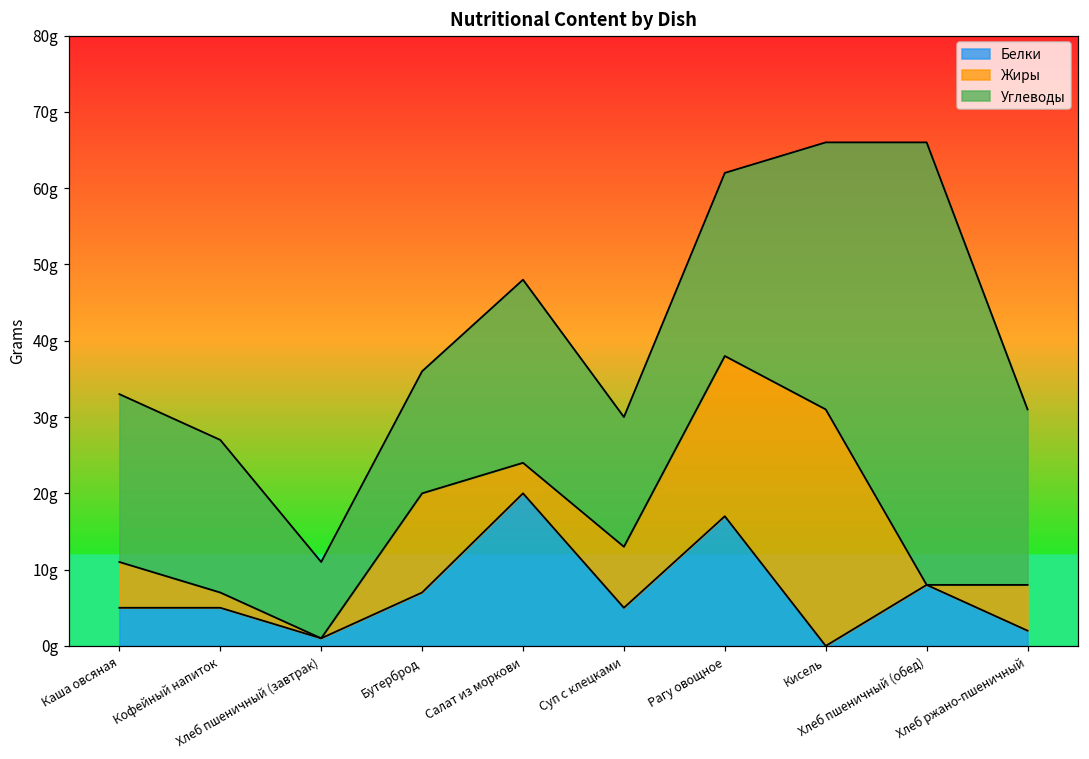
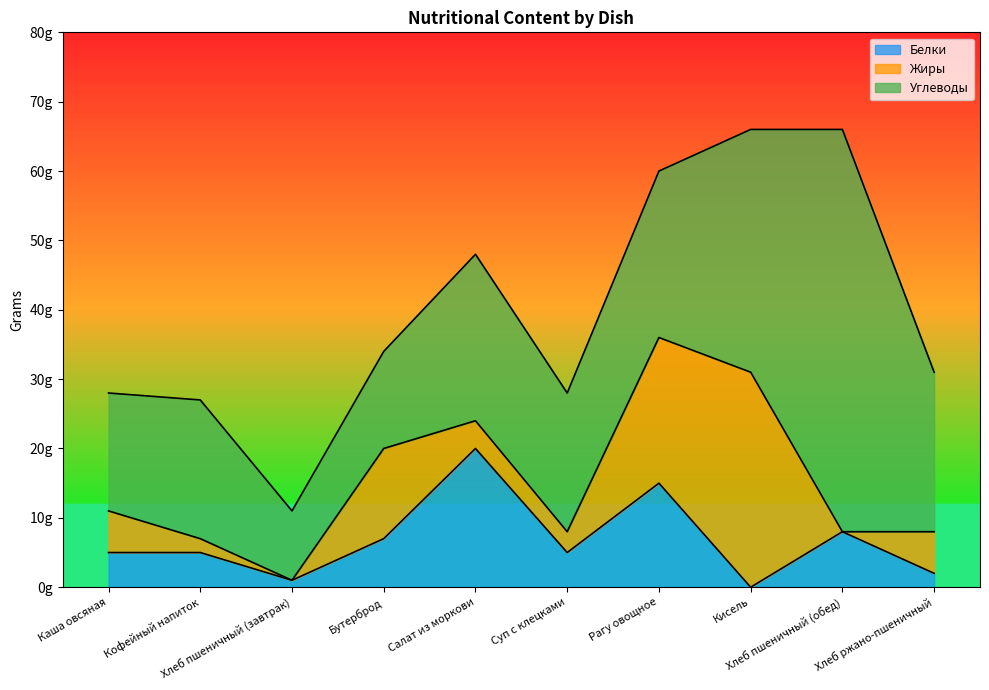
  {
    "Белки": {
      "Каша овсяная": "5g",
      "Кофейный напиток": "5g",
      "Бутерброд": "7g",
      "Салат из моркови": "20g",
      "Суп с клецками": "5g",
-     "Рагу овощное": "17g",
+     "Рагу овощное": "15g",
      "Кисель": "0g",
      "Хлеб ржано-пшеничный": "2g"
    },
    "Жиры": {
      "Каша овсяная": "6g",
      "Кофейный напиток": "2g",
      "Бутерброд": "13g",
      "Салат из моркови": "4g",
-     "Суп с клецками": "8g",
+     "Суп с клецками": "3g",
      "Рагу овощное": "21g",
      "Кисель": "31g",
      "Хлеб ржано-пшеничный": "6g"
    },
    "Углеводы": {
-     "Каша овсяная": "22g",
+     "Каша овсяная": "17g",
      "Кофейный напиток": "20g",
      "Хлеб пшеничный (завтрак)": "10g",
-     "Бутерброд": "16g",
+     "Бутерброд": "14g",
      "Салат из моркови": "24g",
-     "Суп с клецками": "17g",
+     "Суп с клецками": "20g",
      "Рагу овощное": "24g",
      "Кисель": "35g",
      "Хлеб пшеничный (обед)": "58g",
      "Хлеб ржано-пшеничный": "23g"
    }
  }
